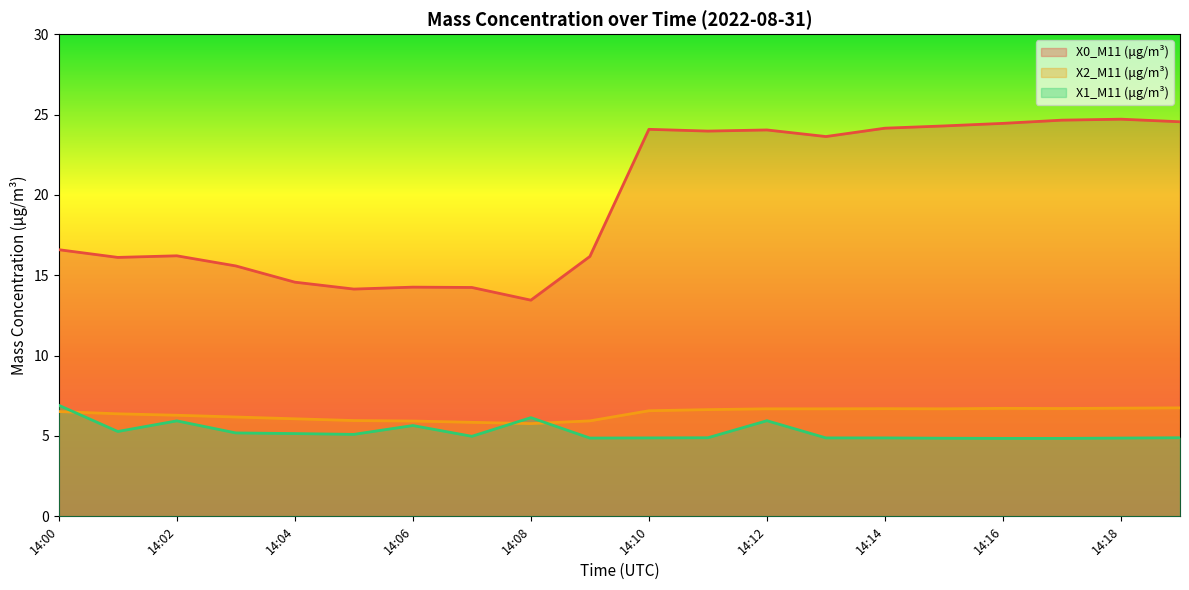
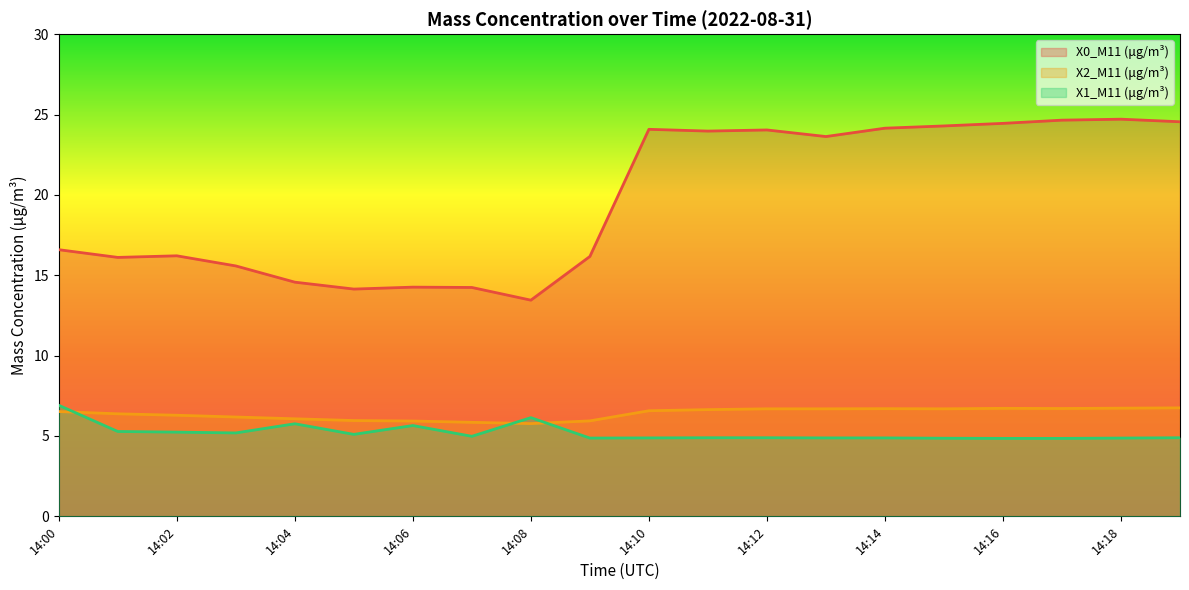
  {
    "X1_M11 (μg/m³)": {
      "14:00": 6.9,
-     "14:02": 5.9,
-     "14:04": 5.2,
+     "14:02": 5.2,
+     "14:04": 5.8,
      "14:06": 5.7,
      "14:08": 6.1,
      "14:10": 4.9,
-     "14:12": 6.0,
+     "14:12": 4.9,
      "14:14": 4.9,
      "14:16": 4.9,
      "14:18": 4.9
    }
  }
